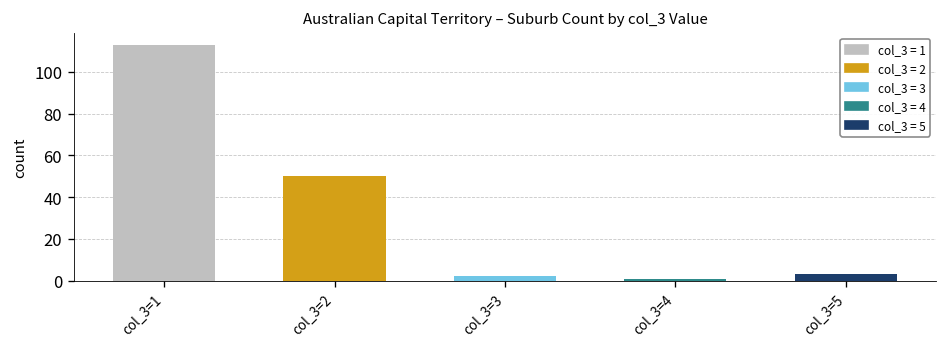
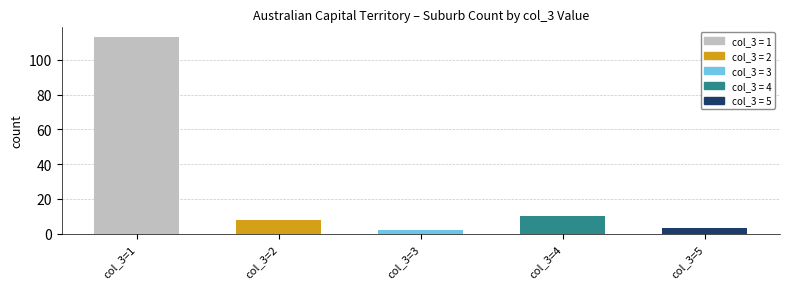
  {
    "col_3 = 2": {
-     "col_3=2": 50
+     "col_3=2": 8
    },
    "col_3 = 3": {
      "col_3=3": 2
    },
    "col_3 = 4": {
-     "col_3=4": 1
+     "col_3=4": 10
    },
    "col_3 = 5": {
      "col_3=5": 3
    }
  }
